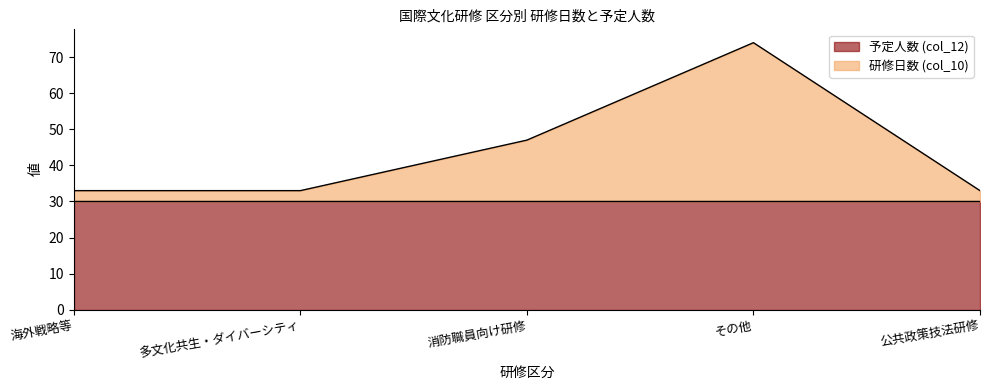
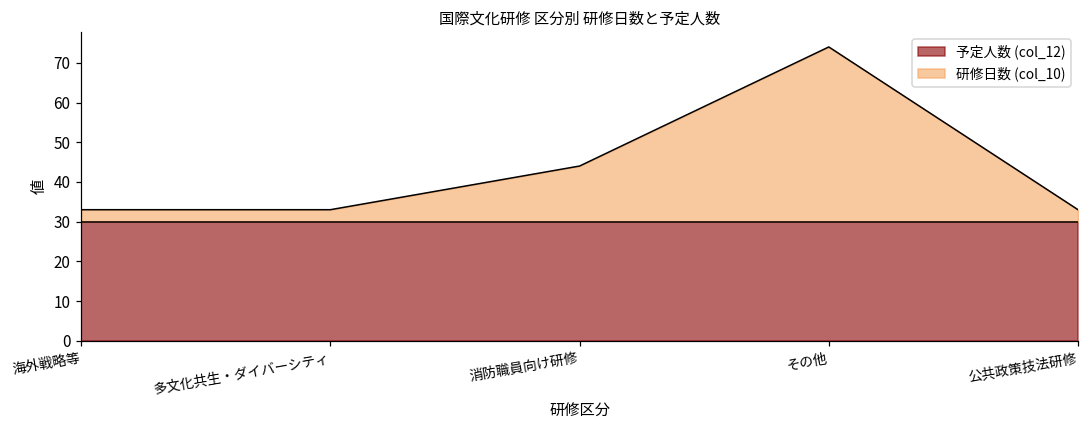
  {
    "予定人数 (col_12)": {
      "海外戦略等": 30,
      "多文化共生・ダイバーシティ": 30,
      "消防職員向け研修": 30,
      "その他": 30,
      "公共政策技法研修": 30
    },
    "研修日数 (col_10)": {
      "海外戦略等": 33,
      "多文化共生・ダイバーシティ": 33,
-     "消防職員向け研修": 47,
+     "消防職員向け研修": 44,
      "その他": 74,
      "公共政策技法研修": 33
    }
  }
